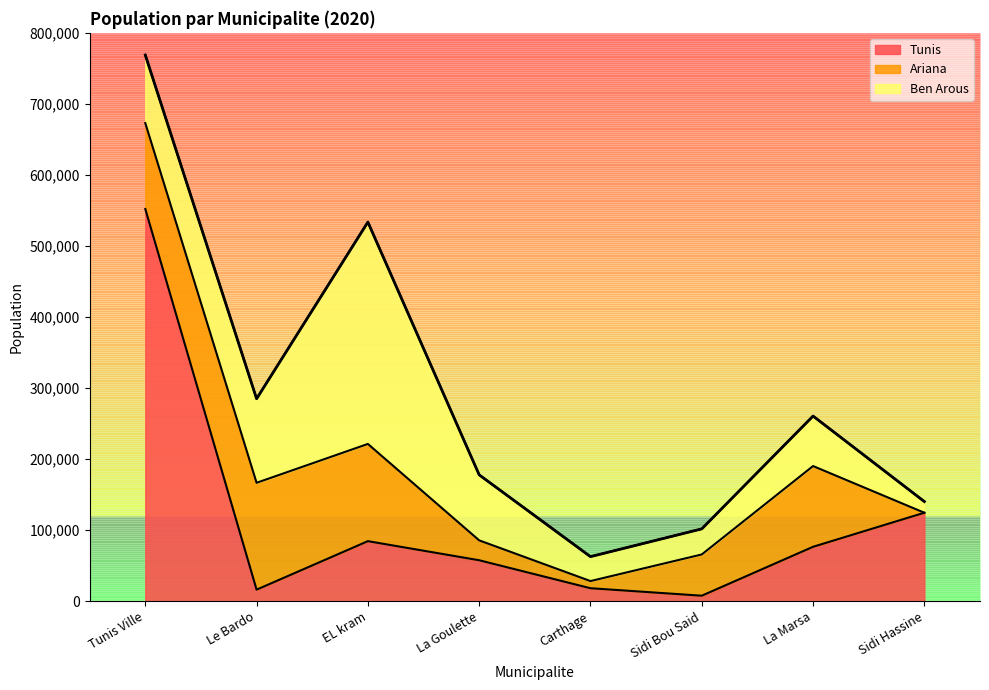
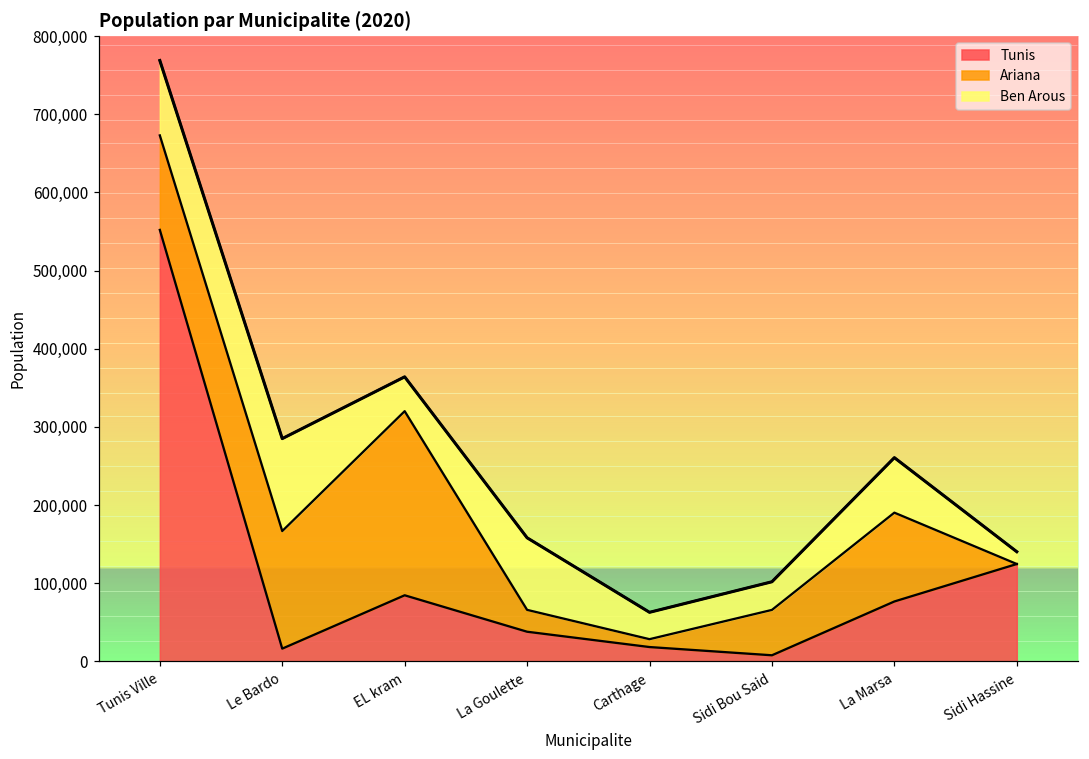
  {
    "Tunis": {
      "Tunis Ville": "550,000",
      "Le Bardo": "20,000",
      "EL kram": "80,000",
-     "La Goulette": "60,000",
+     "La Goulette": "40,000",
      "Carthage": "20,000",
      "Sidi Bou Said": "10,000",
      "La Marsa": "80,000"
    },
    "Ariana": {
      "Tunis Ville": "120,000",
      "Le Bardo": "150,000",
-     "EL kram": "140,000",
+     "EL kram": "240,000",
      "La Goulette": "30,000",
      "Carthage": "10,000",
      "Sidi Bou Said": "60,000",
      "La Marsa": "110,000"
    },
    "Ben Arous": {
      "Tunis Ville": "100,000",
      "Le Bardo": "120,000",
-     "EL kram": "310,000",
+     "EL kram": "40,000",
      "La Goulette": "90,000",
      "Carthage": "30,000",
      "Sidi Bou Said": "40,000",
      "La Marsa": "70,000",
      "Sidi Hassine": "20,000"
    }
  }
